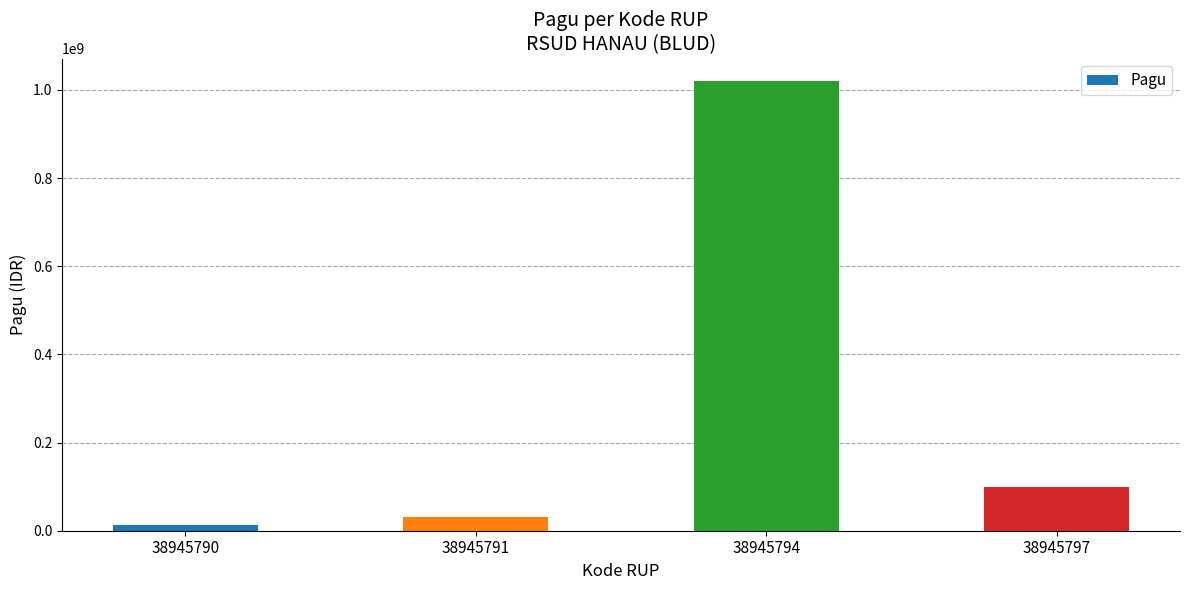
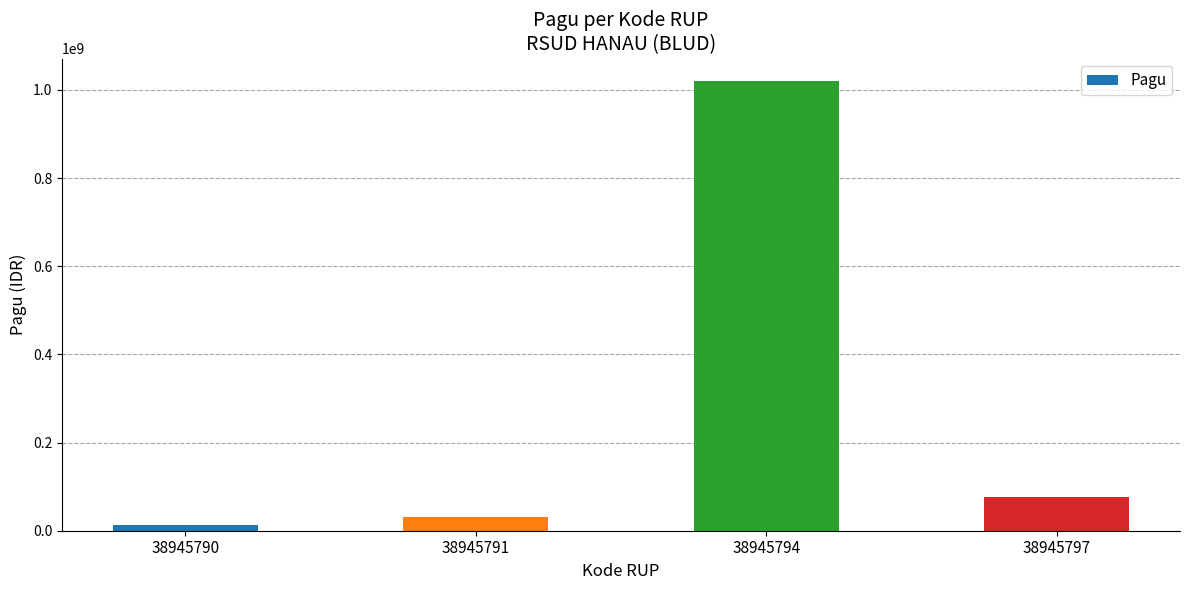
  {
    "38945790": 10000000,
    "38945791": 30000000,
    "38945794": 1020000000,
-   "38945797": 100000000
+   "38945797": 80000000
  }
